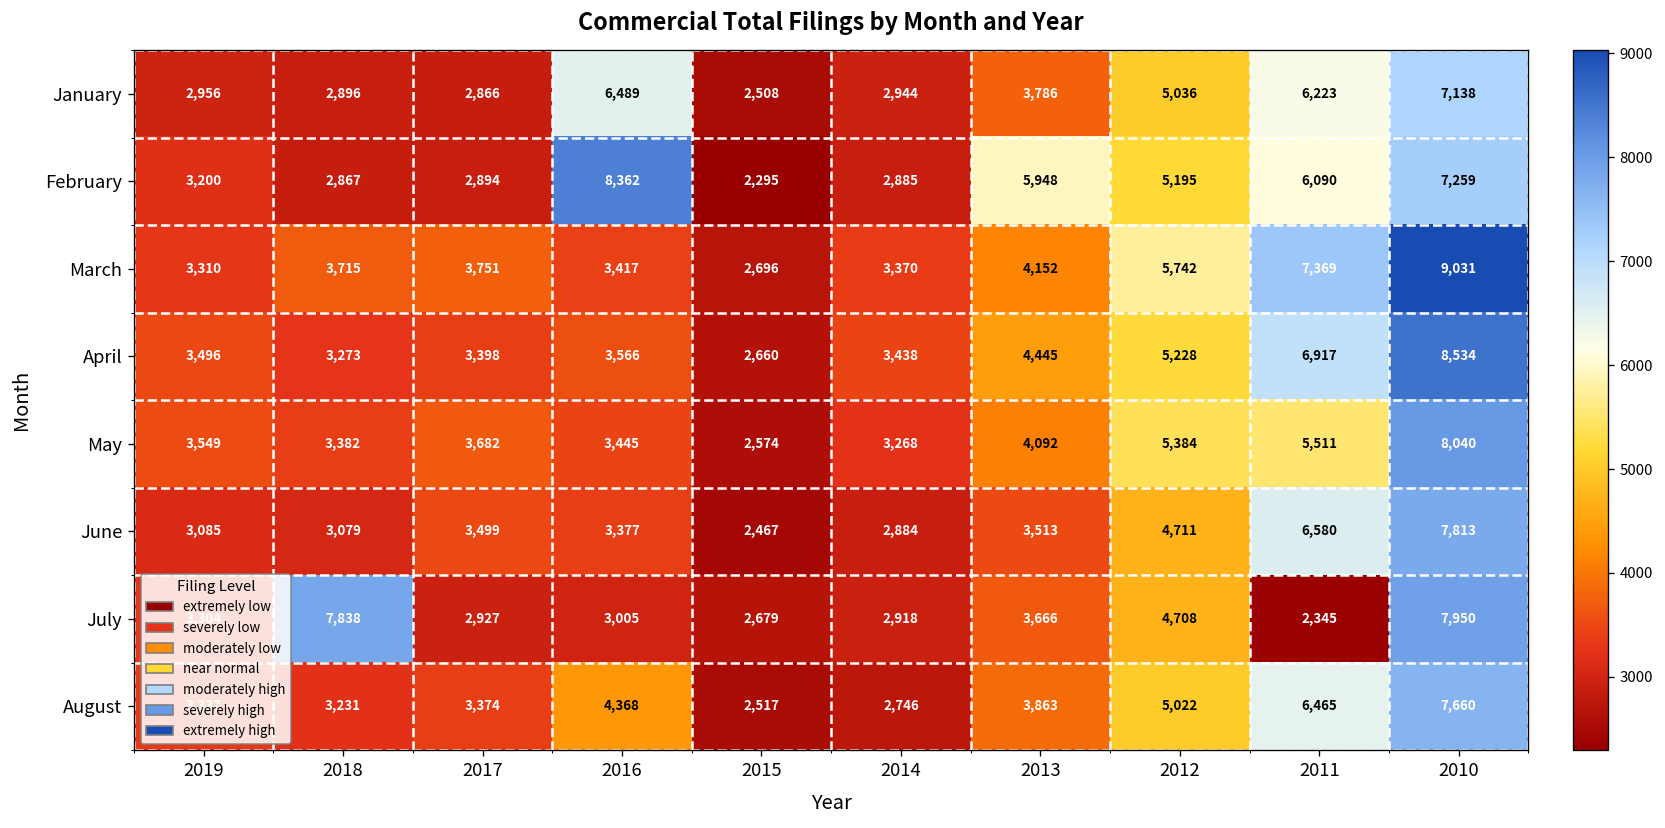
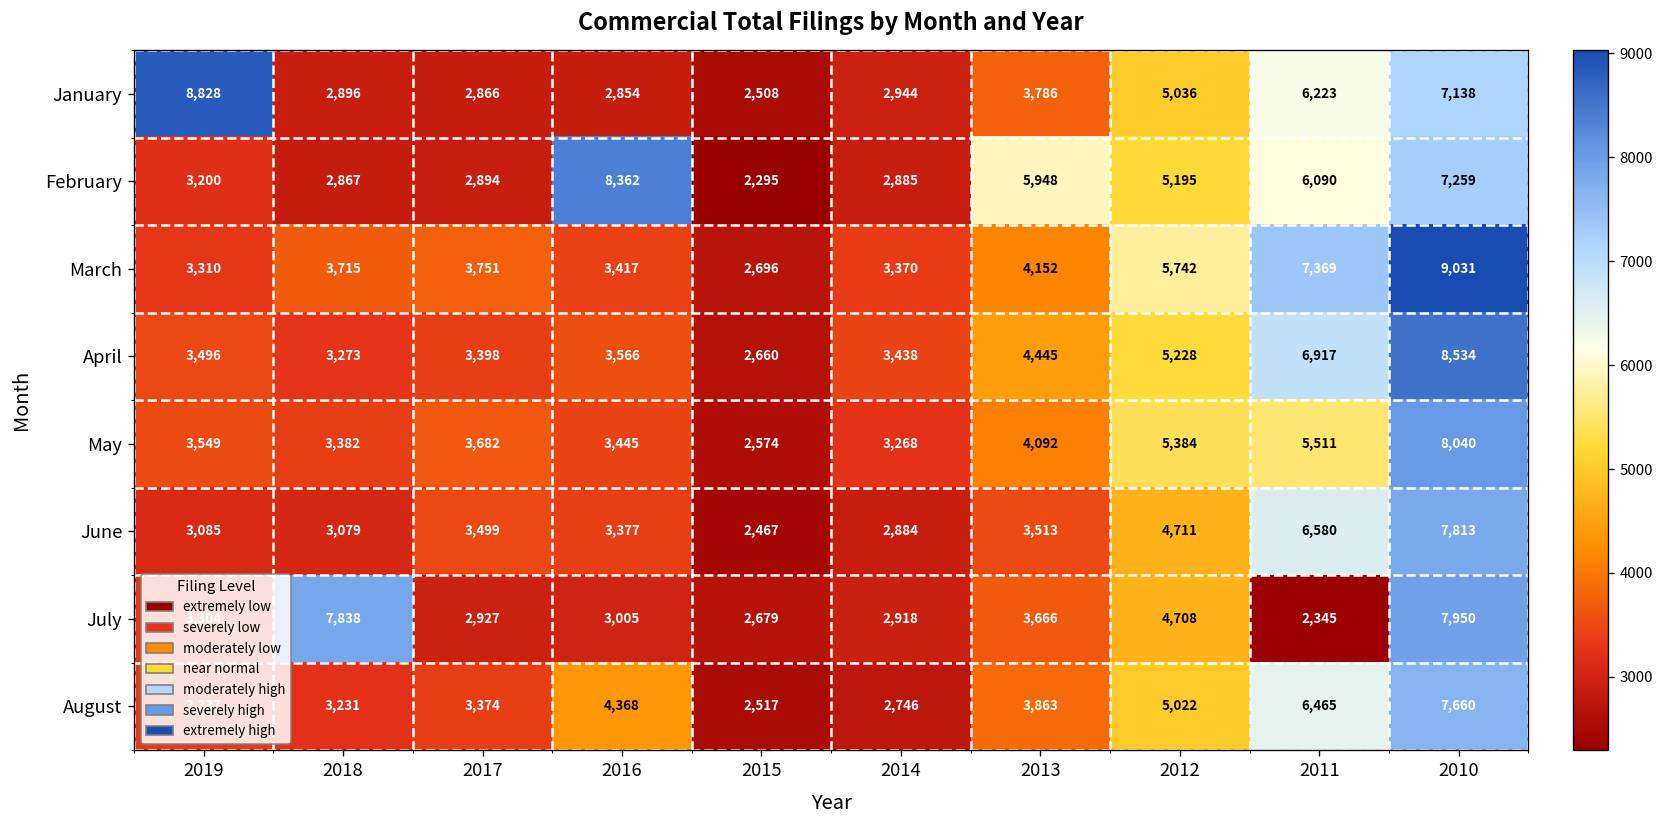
  {
    "January": {
-     "2019": "2,956",
+     "2019": "8,828",
      "2018": "2,896",
      "2017": "2,866",
-     "2016": "6,489",
+     "2016": "2,854",
      "2015": "2,508",
      "2014": "2,944",
      "2013": "3,786",
      "2012": "5,036",
      "2011": "6,223",
      "2010": "7,138"
    },
    "February": {
      "2019": "3,200",
      "2018": "2,867",
      "2017": "2,894",
      "2016": "8,362",
      "2015": "2,295",
      "2014": "2,885",
      "2013": "5,948",
      "2012": "5,195",
      "2011": "6,090",
      "2010": "7,259"
    },
    "March": {
      "2019": "3,310",
      "2018": "3,715",
      "2017": "3,751",
      "2016": "3,417",
      "2015": "2,696",
      "2014": "3,370",
      "2013": "4,152",
      "2012": "5,742",
      "2011": "7,369",
      "2010": "9,031"
    },
    "April": {
      "2019": "3,496",
      "2018": "3,273",
      "2017": "3,398",
      "2016": "3,566",
      "2015": "2,660",
      "2014": "3,438",
      "2013": "4,445",
      "2012": "5,228",
      "2011": "6,917",
      "2010": "8,534"
    },
    "May": {
      "2019": "3,549",
      "2018": "3,382",
      "2017": "3,682",
      "2016": "3,445",
      "2015": "2,574",
      "2014": "3,268",
      "2013": "4,092",
      "2012": "5,384",
      "2011": "5,511",
      "2010": "8,040"
    },
    "June": {
      "2019": "3,085",
      "2018": "3,079",
      "2017": "3,499",
      "2016": "3,377",
      "2015": "2,467",
      "2014": "2,884",
      "2013": "3,513",
      "2012": "4,711",
      "2011": "6,580",
      "2010": "7,813"
    },
    "July": {
      "2018": "7,838",
      "2017": "2,927",
      "2016": "3,005",
      "2015": "2,679",
      "2014": "2,918",
      "2013": "3,666",
      "2012": "4,708",
      "2011": "2,345",
      "2010": "7,950"
    },
    "August": {
      "2018": "3,231",
      "2017": "3,374",
      "2016": "4,368",
      "2015": "2,517",
      "2014": "2,746",
      "2013": "3,863",
      "2012": "5,022",
      "2011": "6,465",
      "2010": "7,660"
    }
  }
